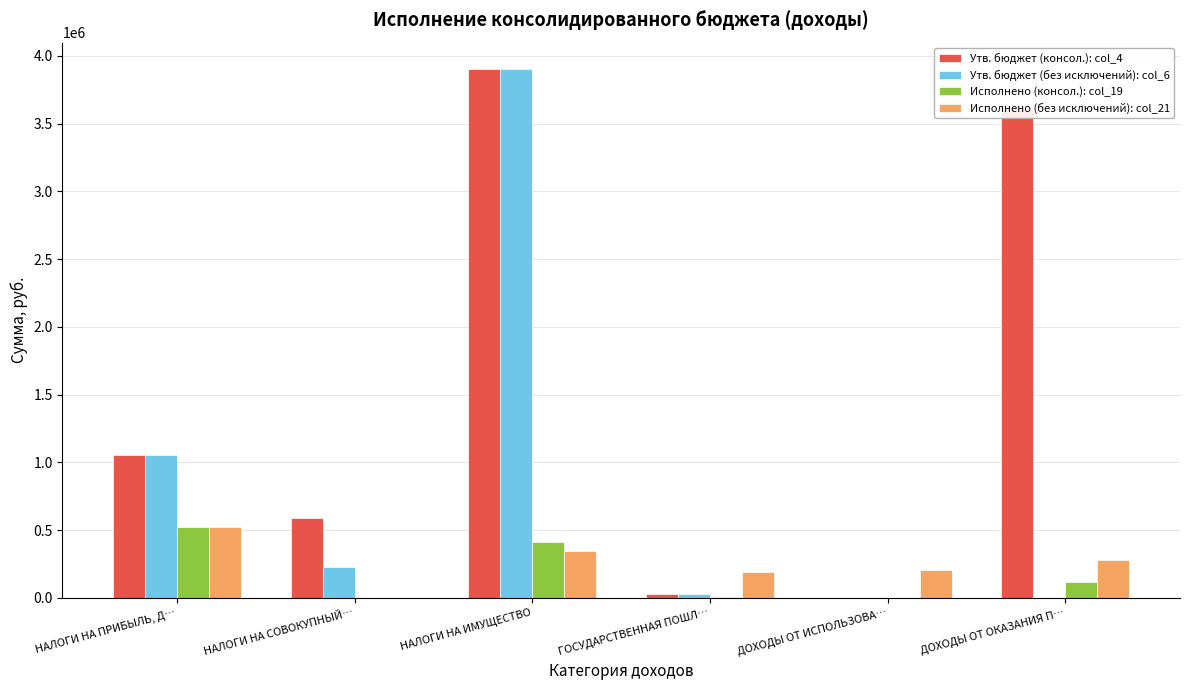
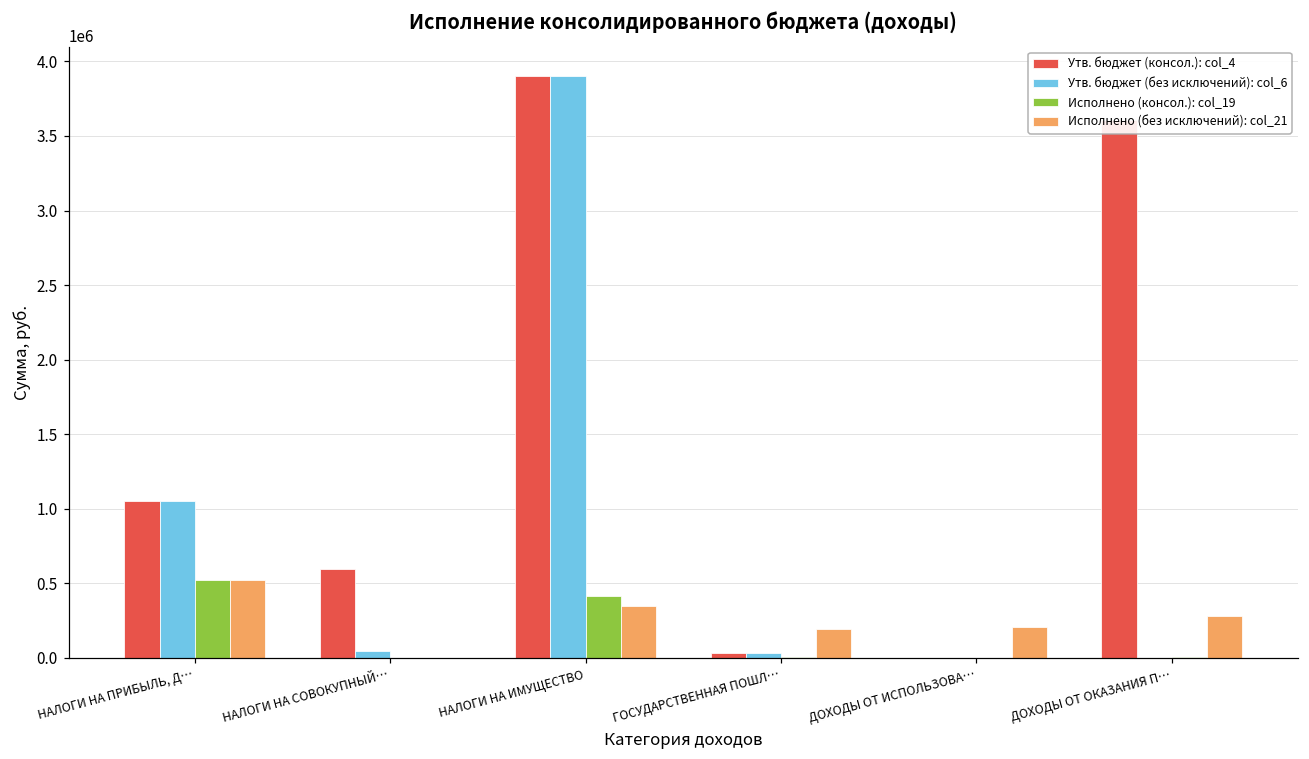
  {
    "Утв. бюджет (консол.): col_4": {
      "НАЛОГИ НА ПРИБЫЛЬ, Д…": 1050000,
      "НАЛОГИ НА СОВОКУПНЫЙ…": 590000,
      "НАЛОГИ НА ИМУЩЕСТВО": 3900000,
      "ГОСУДАРСТВЕННАЯ ПОШЛ…": 30000,
      "ДОХОДЫ ОТ ИСПОЛЬЗОВА…": 0
    },
    "Утв. бюджет (без исключений): col_6": {
      "НАЛОГИ НА ПРИБЫЛЬ, Д…": 1050000,
-     "НАЛОГИ НА СОВОКУПНЫЙ…": 230000,
+     "НАЛОГИ НА СОВОКУПНЫЙ…": 40000,
      "НАЛОГИ НА ИМУЩЕСТВО": 3900000,
      "ГОСУДАРСТВЕННАЯ ПОШЛ…": 30000,
      "ДОХОДЫ ОТ ИСПОЛЬЗОВА…": 0,
      "ДОХОДЫ ОТ ОКАЗАНИЯ П…": 0
    },
    "Исполнено (консол.): col_19": {
      "НАЛОГИ НА ПРИБЫЛЬ, Д…": 520000,
      "НАЛОГИ НА СОВОКУПНЫЙ…": 0,
      "НАЛОГИ НА ИМУЩЕСТВО": 410000,
-     "ДОХОДЫ ОТ ОКАЗАНИЯ П…": 120000
+     "ДОХОДЫ ОТ ОКАЗАНИЯ П…": 10000
    },
    "Исполнено (без исключений): col_21": {
      "НАЛОГИ НА ПРИБЫЛЬ, Д…": 520000,
      "НАЛОГИ НА СОВОКУПНЫЙ…": 0,
      "НАЛОГИ НА ИМУЩЕСТВО": 340000,
      "ГОСУДАРСТВЕННАЯ ПОШЛ…": 190000,
      "ДОХОДЫ ОТ ИСПОЛЬЗОВА…": 210000,
      "ДОХОДЫ ОТ ОКАЗАНИЯ П…": 280000
    }
  }
